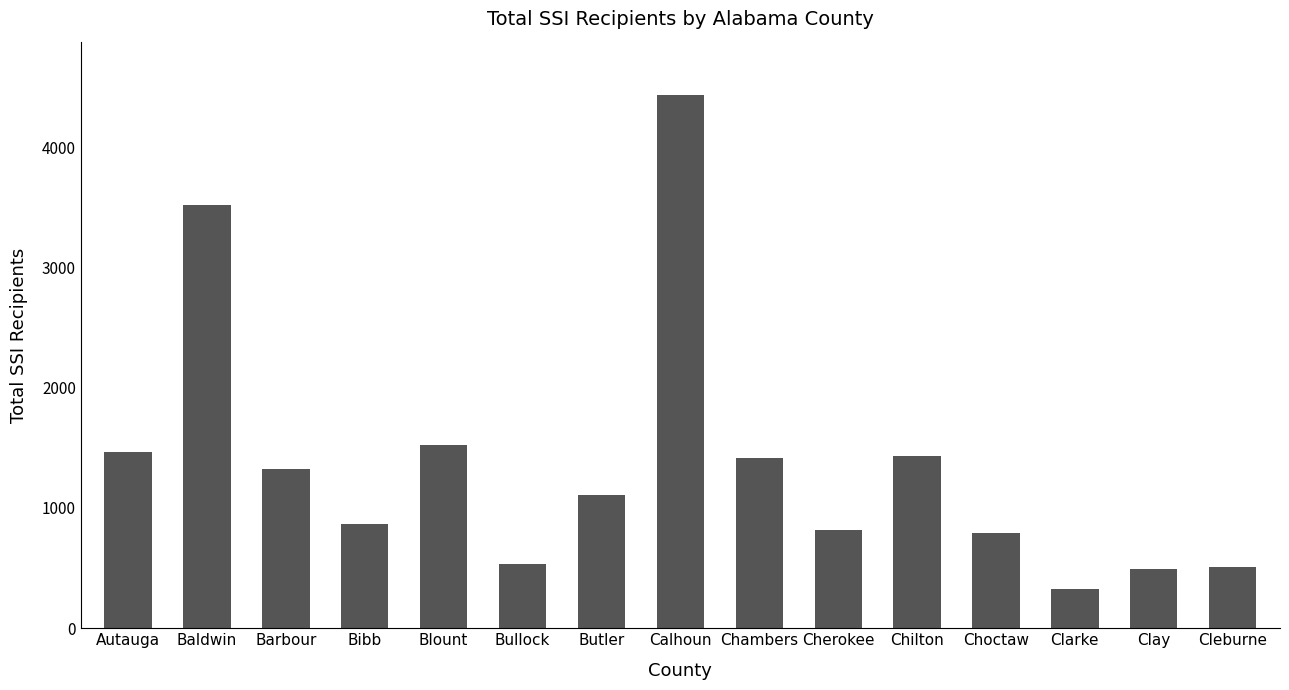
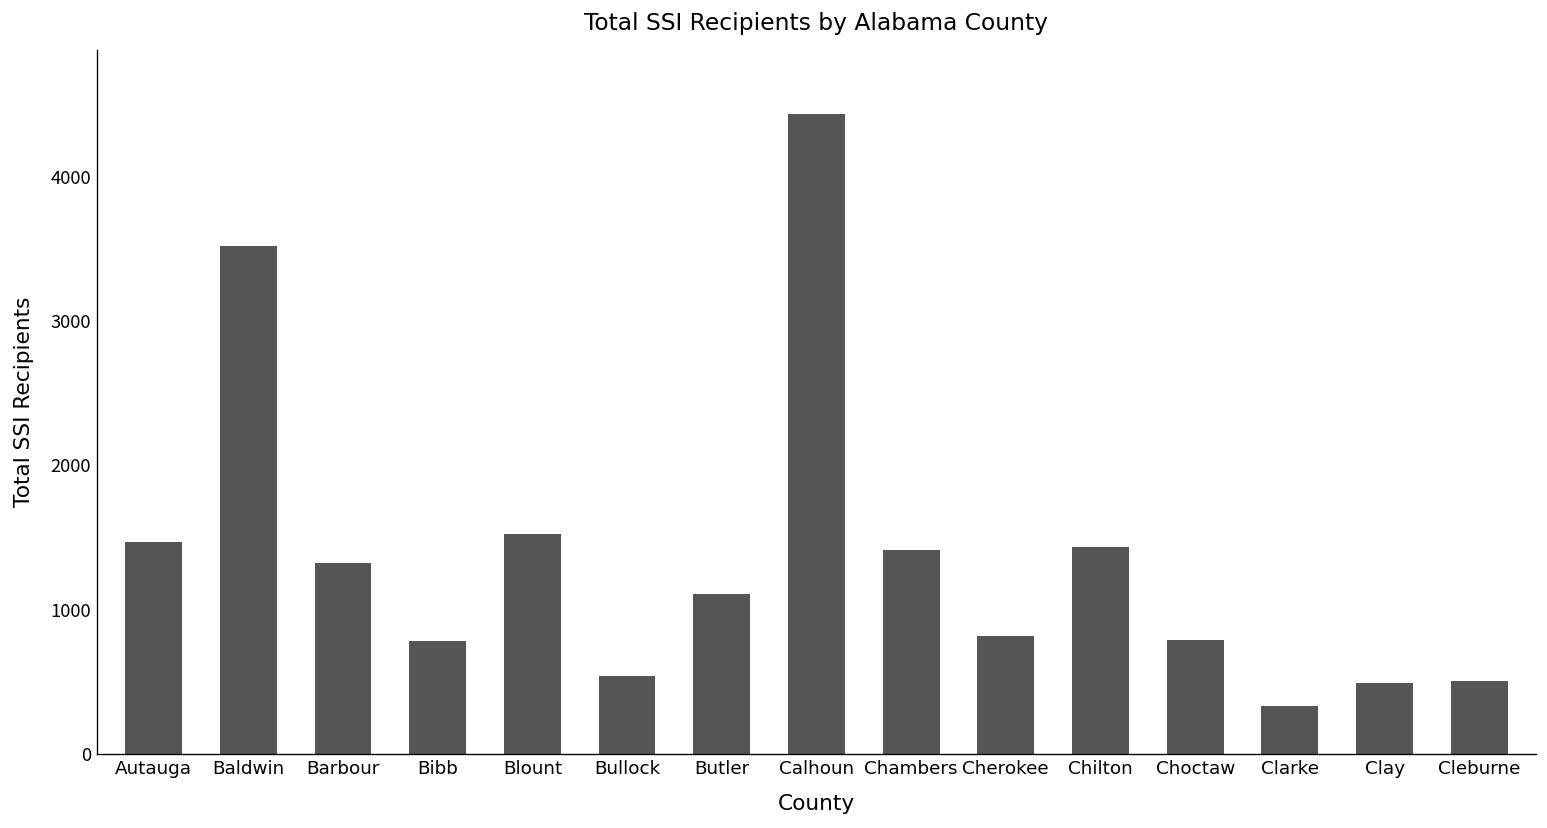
  {
    "Autauga": 1470,
    "Baldwin": 3520,
    "Barbour": 1320,
-   "Bibb": 870,
+   "Bibb": 790,
    "Blount": 1530,
    "Bullock": 540,
    "Butler": 1110,
    "Calhoun": 4430,
    "Chambers": 1410,
    "Cherokee": 820,
    "Chilton": 1430,
    "Choctaw": 790,
    "Clarke": 330,
    "Clay": 490,
    "Cleburne": 510
  }
